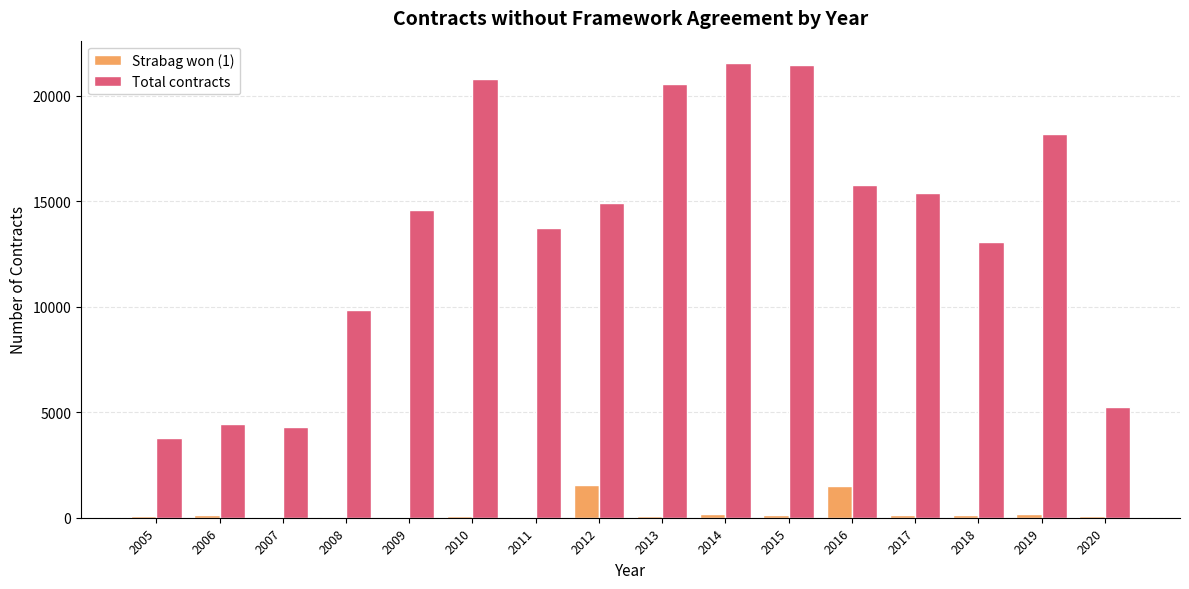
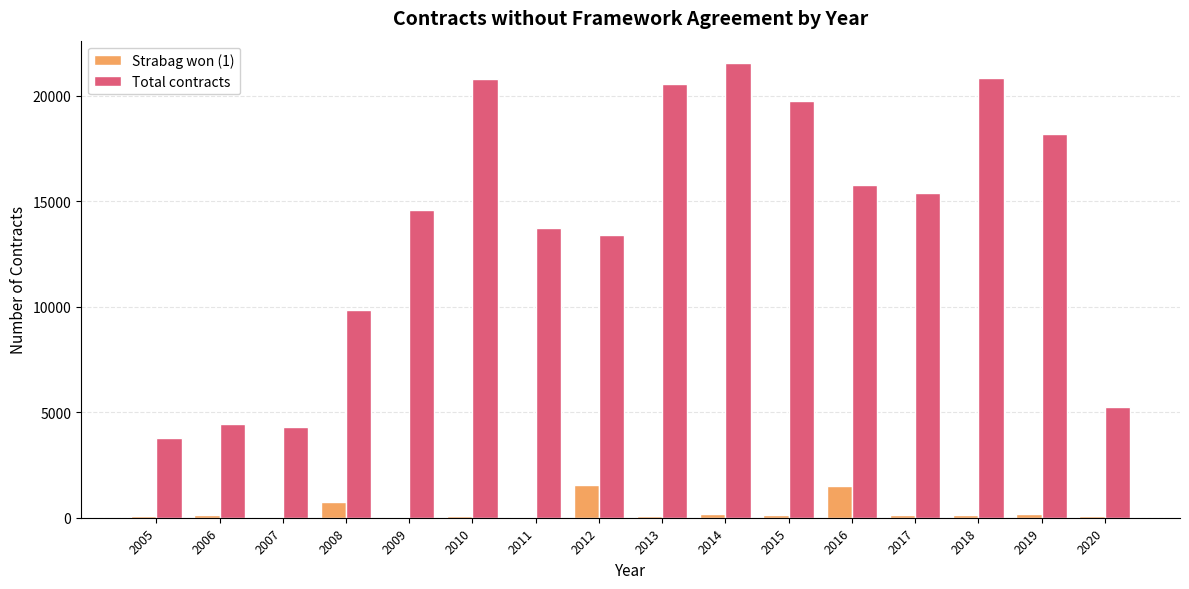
  {
    "Strabag won (1)": {
      "2006": 100,
-     "2008": 0,
+     "2008": 700,
      "2012": 1500,
      "2014": 200,
      "2015": 100,
      "2016": 1500,
      "2019": 200
    },
    "Total contracts": {
      "2005": 3800,
      "2006": 4400,
      "2007": 4300,
      "2008": 9800,
      "2009": 14600,
      "2010": 20800,
      "2011": 13700,
-     "2012": 14900,
+     "2012": 13400,
      "2013": 20600,
      "2014": 21500,
-     "2015": 21500,
+     "2015": 19700,
      "2016": 15800,
      "2017": 15400,
-     "2018": 13100,
+     "2018": 20800,
      "2019": 18200,
      "2020": 5200
    }
  }
